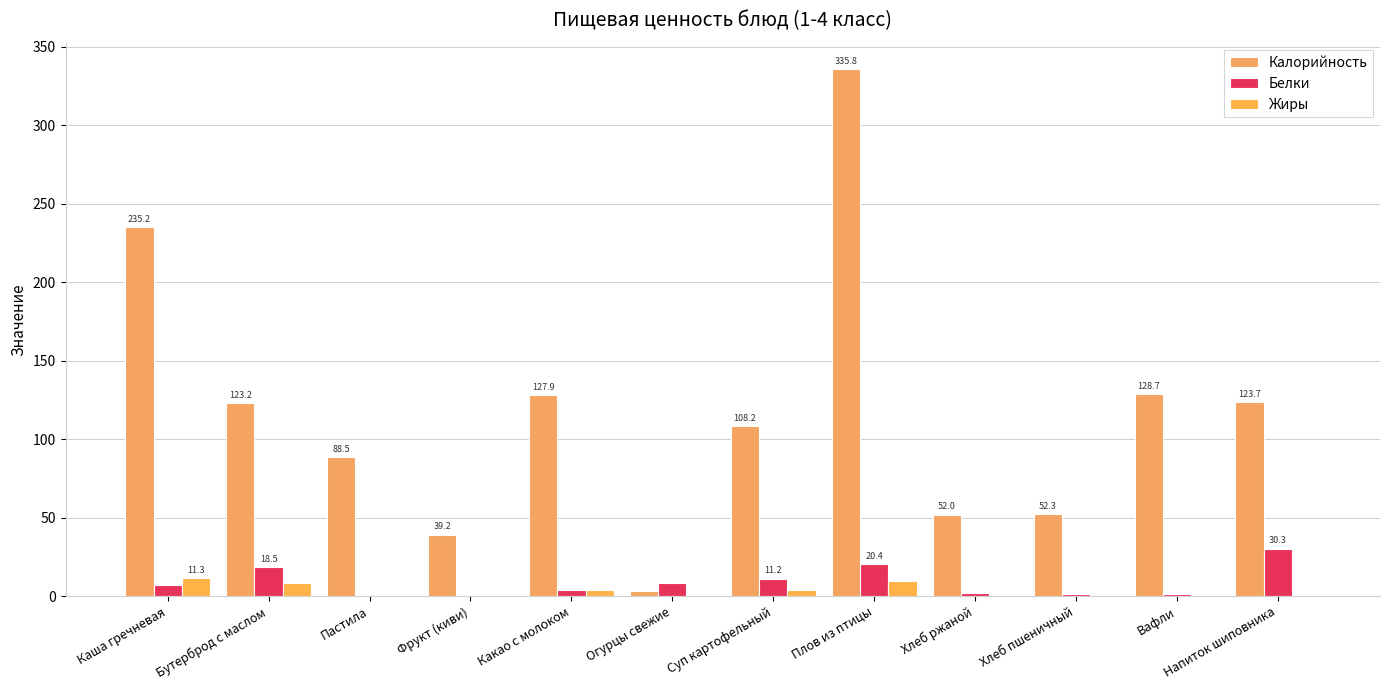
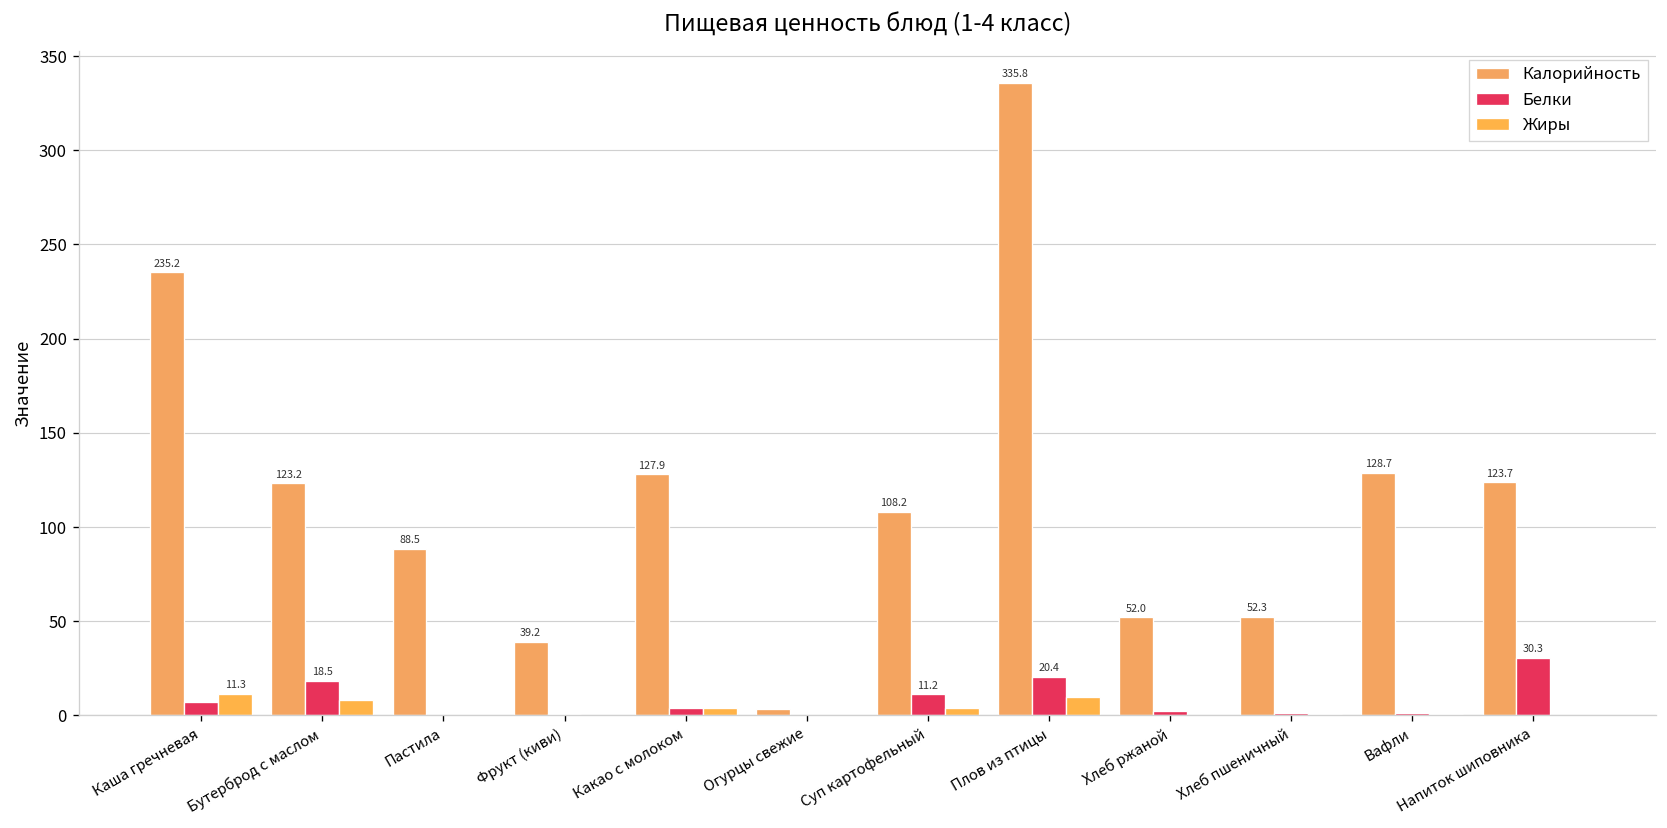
  {
    "Белки": {
      "Каша гречневая": 7,
      "Какао с молоком": 4,
-     "Огурцы свежие": 8,
+     "Огурцы свежие": 0,
      "Хлеб ржаной": 2
    }
  }
